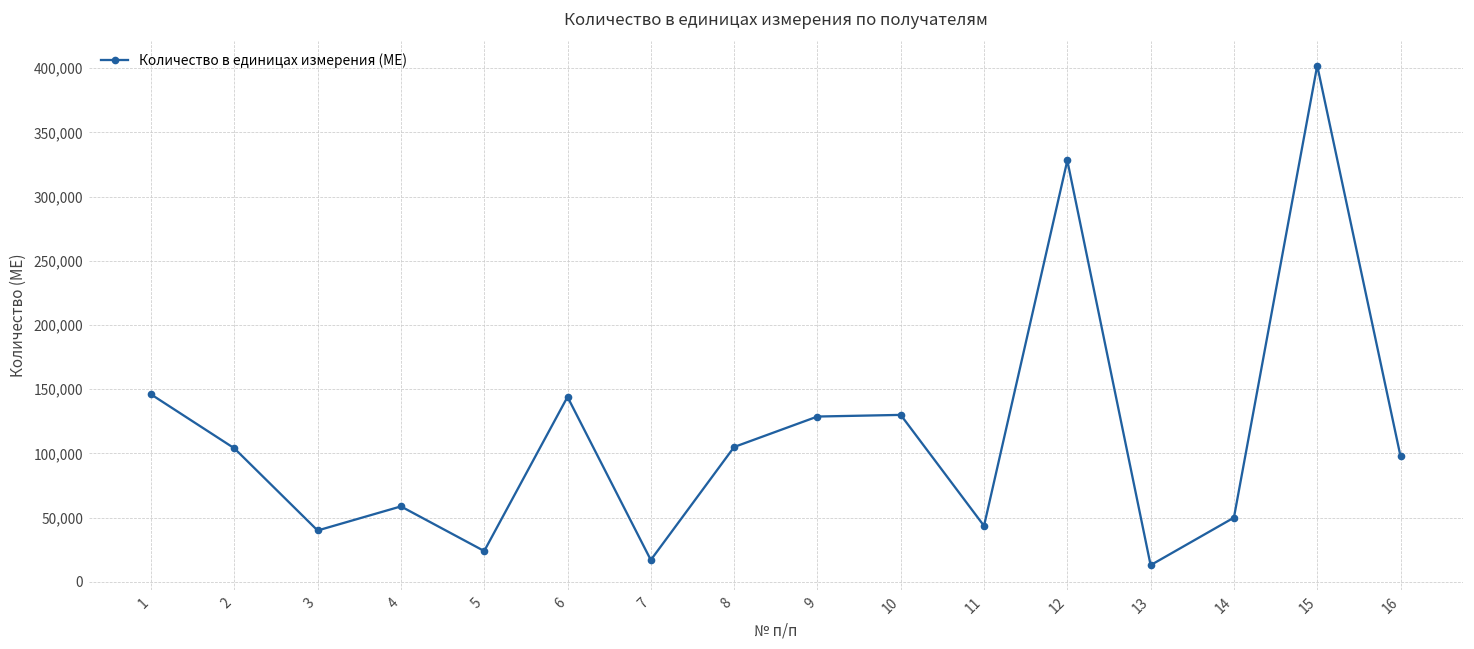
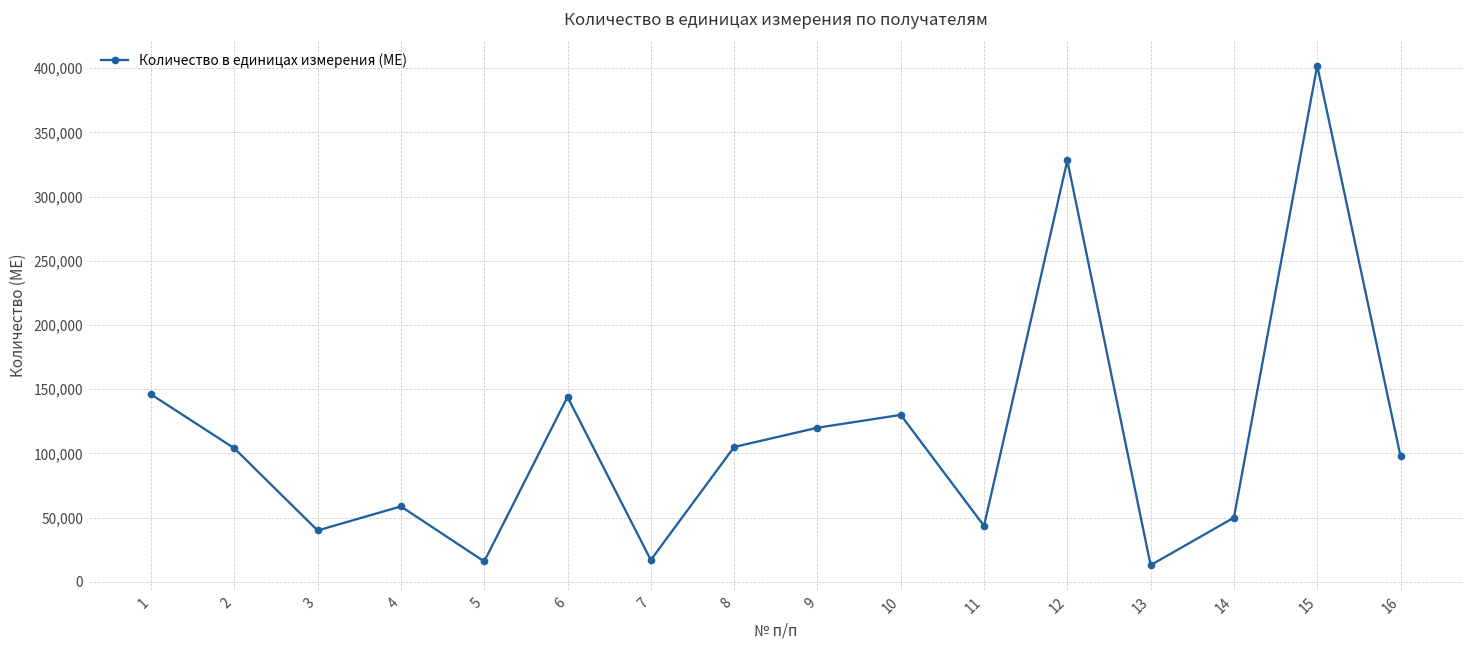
  {
    "1": "146,000",
    "2": "104,000",
    "3": "40,000",
    "4": "59,000",
-   "5": "24,000",
+   "5": "16,000",
    "6": "144,000",
    "7": "17,000",
    "8": "105,000",
-   "9": "129,000",
+   "9": "120,000",
    "10": "130,000",
    "11": "44,000",
    "12": "328,000",
    "13": "13,000",
    "14": "50,000",
    "15": "402,000",
    "16": "98,000"
  }
